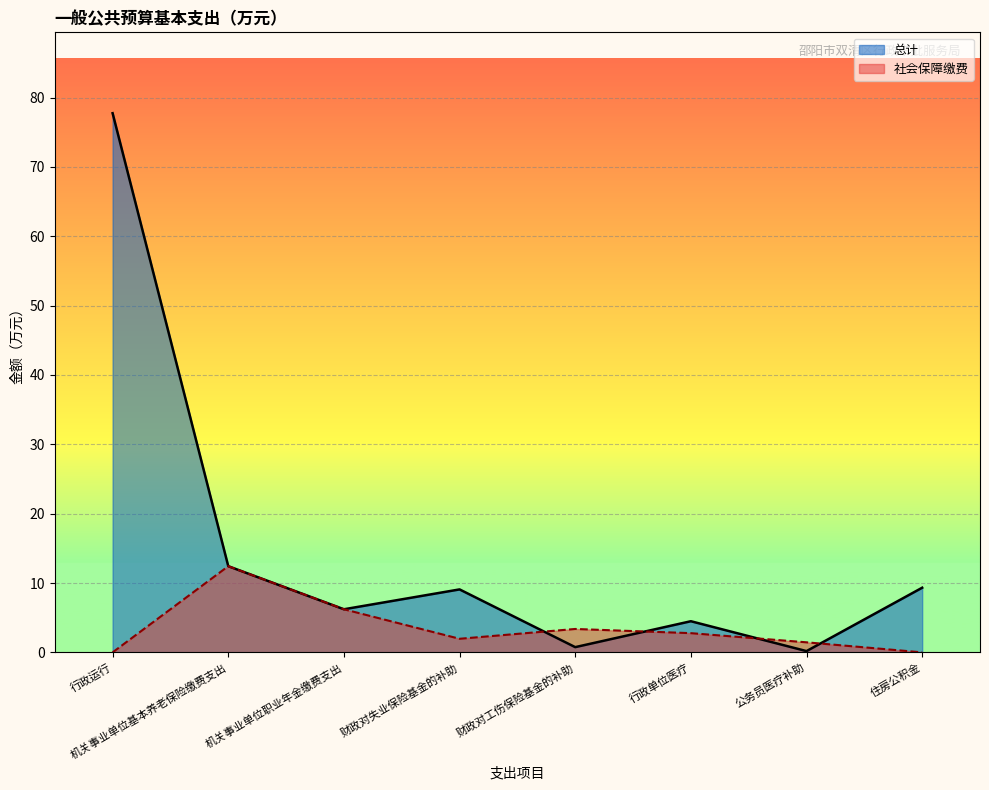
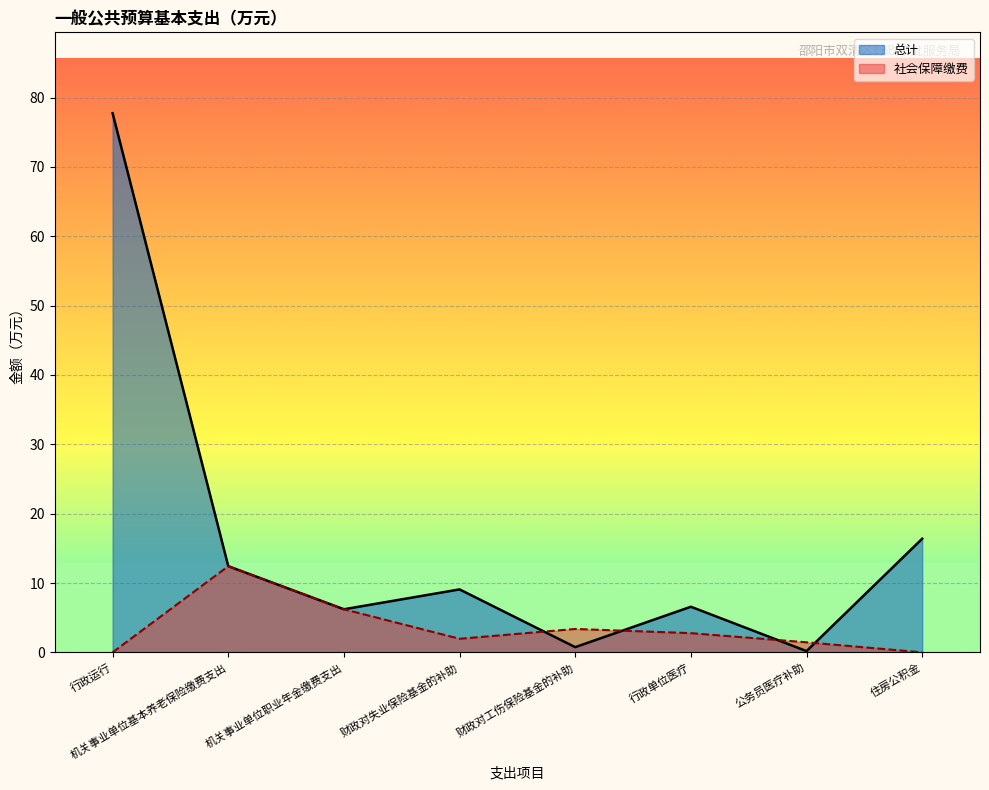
  {
    "总计": {
      "行政运行": 78,
      "财政对失业保险基金的补助": 9,
      "财政对工伤保险基金的补助": 1,
-     "行政单位医疗": 4,
+     "行政单位医疗": 7,
      "公务员医疗补助": 0,
-     "住房公积金": 9
+     "住房公积金": 16
    },
    "社会保障缴费": {
      "行政运行": 0,
      "财政对失业保险基金的补助": 2,
      "财政对工伤保险基金的补助": 3,
      "行政单位医疗": 3,
      "公务员医疗补助": 1,
      "住房公积金": 0
    }
  }
